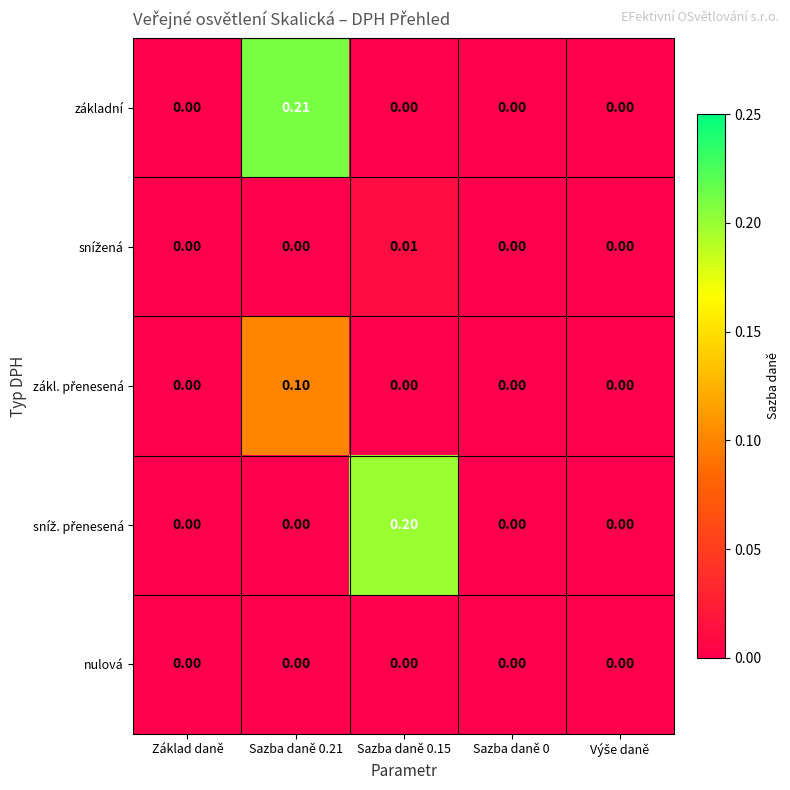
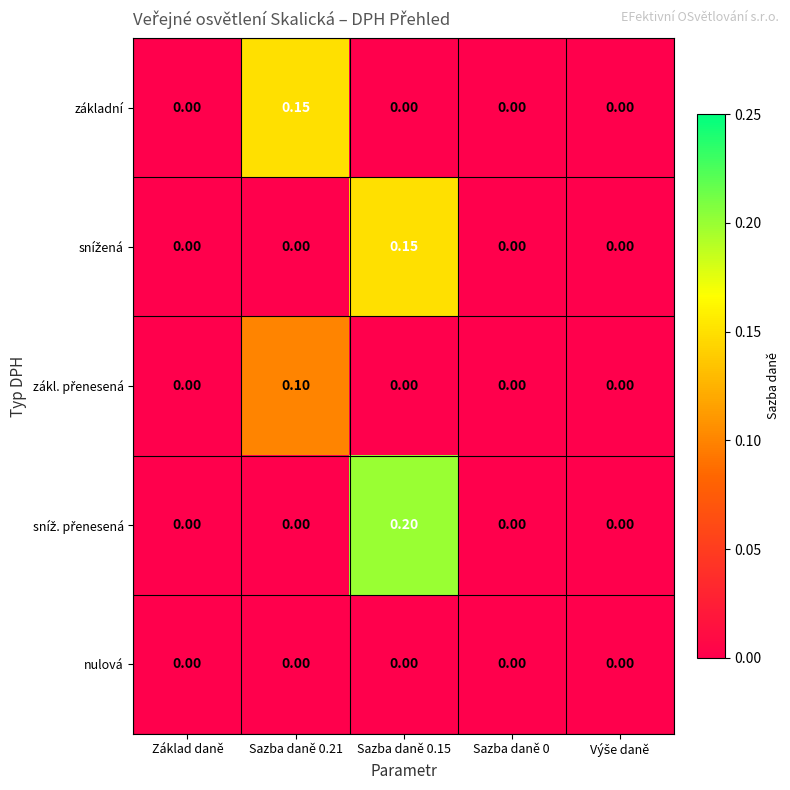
  {
    "základní": {
      "Základ daně": 0.00,
-     "Sazba daně 0.21": 0.21,
+     "Sazba daně 0.21": 0.15,
      "Sazba daně 0.15": 0.00,
      "Sazba daně 0": 0.00,
      "Výše daně": 0.00
    },
    "snížená": {
      "Základ daně": 0.00,
      "Sazba daně 0.21": 0.00,
-     "Sazba daně 0.15": 0.01,
+     "Sazba daně 0.15": 0.15,
      "Sazba daně 0": 0.00,
      "Výše daně": 0.00
    },
    "zákl. přenesená": {
      "Základ daně": 0.00,
      "Sazba daně 0.21": 0.10,
      "Sazba daně 0.15": 0.00,
      "Sazba daně 0": 0.00,
      "Výše daně": 0.00
    },
    "sníž. přenesená": {
      "Základ daně": 0.00,
      "Sazba daně 0.21": 0.00,
      "Sazba daně 0.15": 0.20,
      "Sazba daně 0": 0.00,
      "Výše daně": 0.00
    },
    "nulová": {
      "Základ daně": 0.00,
      "Sazba daně 0.21": 0.00,
      "Sazba daně 0.15": 0.00,
      "Sazba daně 0": 0.00,
      "Výše daně": 0.00
    }
  }
